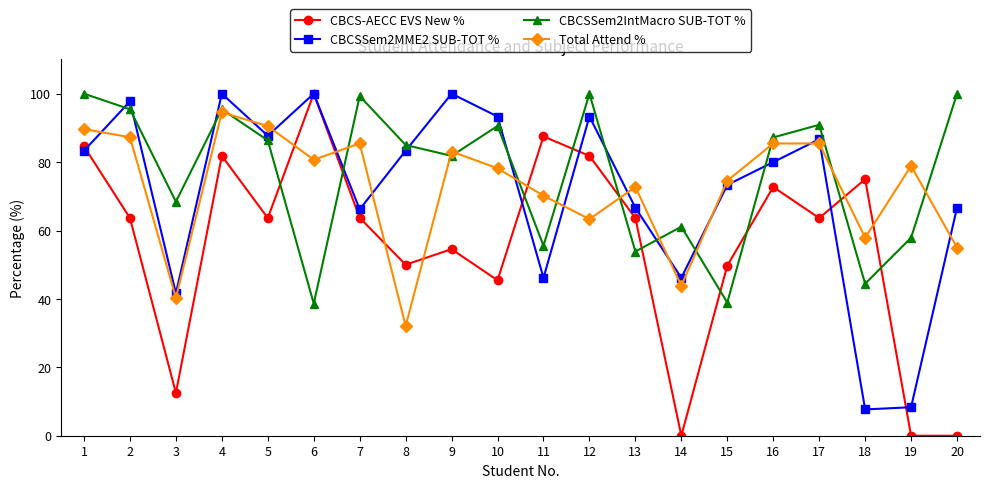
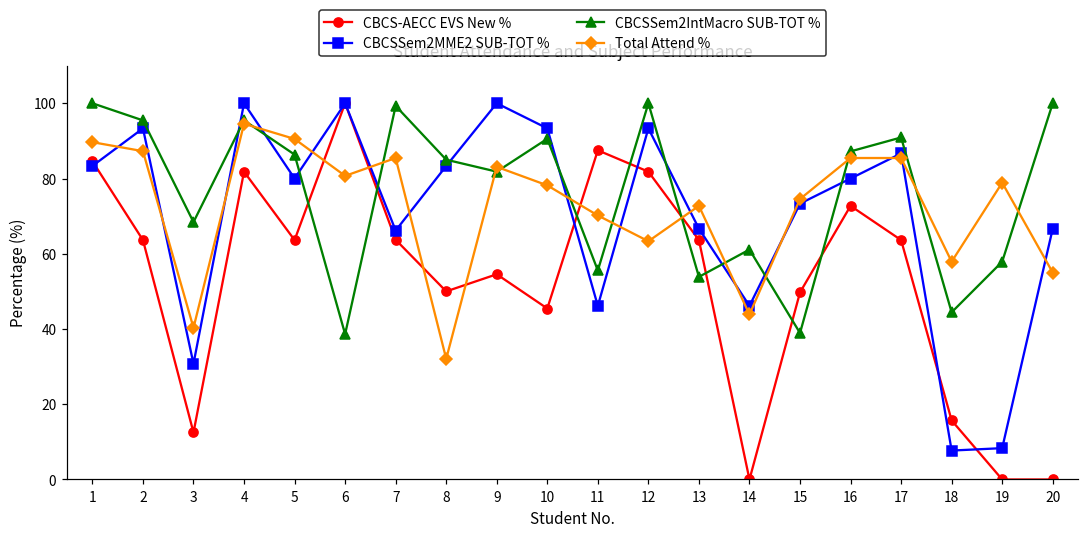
  {
    "CBCS-AECC EVS New %": {
      "1": 85,
      "2": 64,
      "3": 13,
      "4": 82,
      "5": 64,
      "7": 64,
      "8": 50,
      "9": 55,
      "10": 45,
      "11": 88,
      "12": 82,
      "13": 64,
      "14": 0,
      "15": 50,
      "16": 73,
      "17": 64,
-     "18": 75,
+     "18": 16,
      "19": 0,
      "20": 0
    },
    "CBCSSem2MME2 SUB-TOT %": {
      "1": 83,
-     "2": 98,
-     "3": 42,
+     "2": 93,
+     "3": 31,
      "4": 100,
-     "5": 88,
+     "5": 80,
      "7": 66,
      "8": 83,
      "9": 100,
      "10": 93,
      "11": 46,
      "12": 93,
      "13": 67,
      "14": 46,
      "15": 73,
      "16": 80,
      "17": 87,
      "18": 8,
      "19": 8,
      "20": 67
    },
    "CBCSSem2IntMacro SUB-TOT %": {
      "1": 100,
      "2": 95,
      "3": 68,
      "4": 95,
      "5": 86,
      "6": 39,
      "7": 99,
      "8": 85,
      "9": 82,
      "10": 91,
      "11": 56,
      "12": 100,
      "13": 54,
      "14": 61,
      "15": 39,
      "16": 87,
      "17": 91,
      "18": 44,
      "19": 58,
      "20": 100
    },
    "Total Attend %": {
      "1": 90,
      "2": 87,
      "3": 40,
      "4": 95,
      "5": 91,
      "6": 81,
      "7": 85,
      "8": 32,
      "9": 83,
      "10": 78,
      "11": 70,
      "12": 63,
      "13": 73,
      "14": 44,
      "15": 75,
      "16": 85,
      "17": 85,
      "18": 58,
      "19": 79,
      "20": 55
    }
  }
